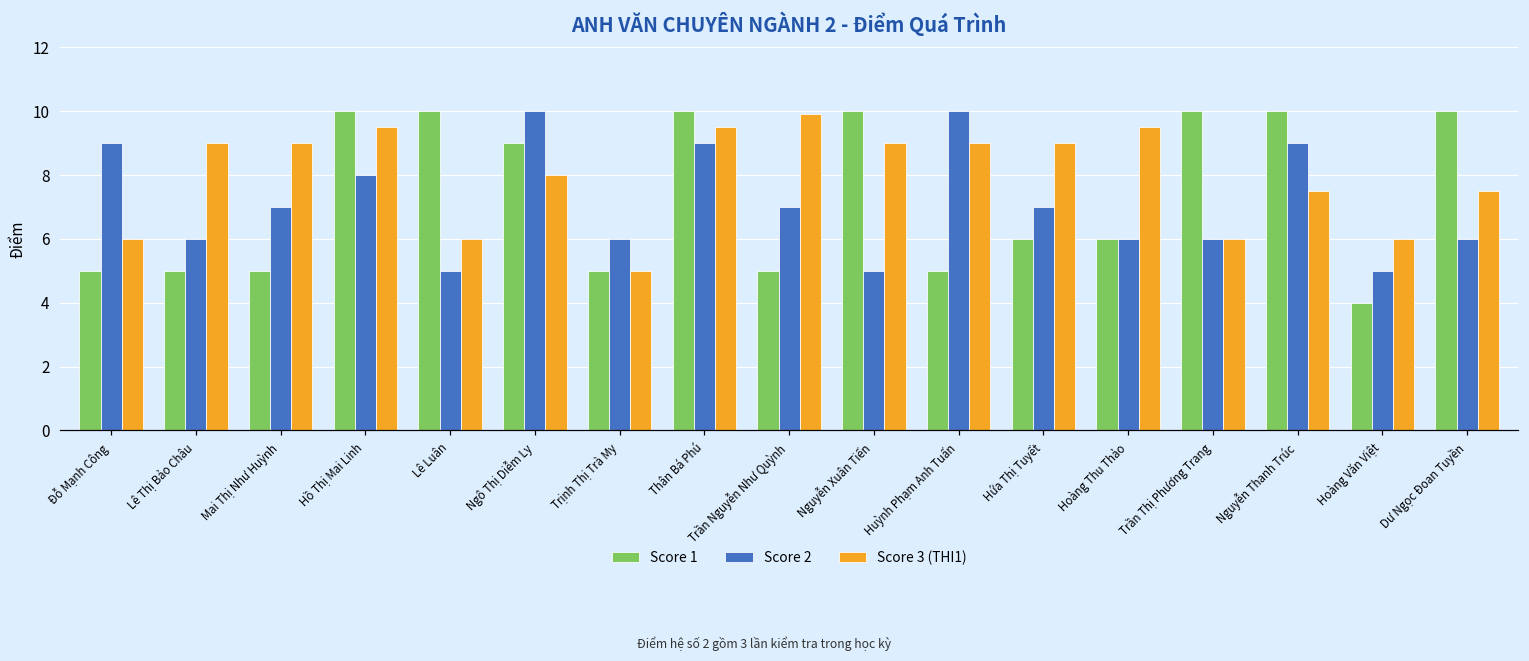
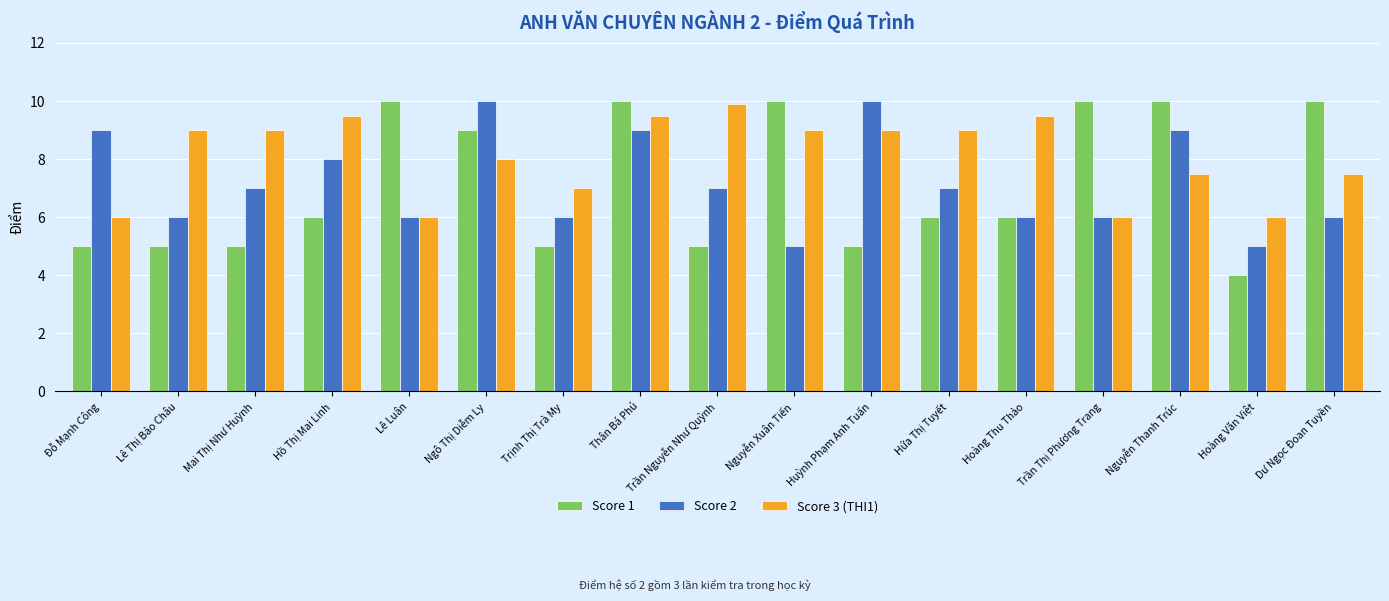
  {
    "Score 1": {
      "Đỗ Mạnh Công": 5,
      "Lê Thị Bảo Châu": 5,
      "Mai Thị Như Huỳnh": 5,
-     "Hồ Thị Mai Linh": 10,
+     "Hồ Thị Mai Linh": 6,
      "Lê Luân": 10,
      "Ngô Thị Diễm Ly": 9,
      "Trịnh Thị Trà My": 5,
      "Thân Bá Phú": 10,
      "Trần Nguyễn Như Quỳnh": 5,
      "Nguyễn Xuân Tiến": 10,
      "Huỳnh Phạm Anh Tuấn": 5,
      "Hứa Thị Tuyết": 6,
      "Hoàng Thu Thảo": 6,
      "Trần Thị Phương Trang": 10,
      "Nguyễn Thanh Trúc": 10,
      "Hoàng Văn Việt": 4,
      "Dư Ngọc Đoan Tuyền": 10
    },
    "Score 2": {
      "Đỗ Mạnh Công": 9,
      "Lê Thị Bảo Châu": 6,
      "Mai Thị Như Huỳnh": 7,
      "Hồ Thị Mai Linh": 8,
-     "Lê Luân": 5,
+     "Lê Luân": 6,
      "Ngô Thị Diễm Ly": 10,
      "Trịnh Thị Trà My": 6,
      "Thân Bá Phú": 9,
      "Trần Nguyễn Như Quỳnh": 7,
      "Nguyễn Xuân Tiến": 5,
      "Huỳnh Phạm Anh Tuấn": 10,
      "Hứa Thị Tuyết": 7,
      "Hoàng Thu Thảo": 6,
      "Trần Thị Phương Trang": 6,
      "Nguyễn Thanh Trúc": 9,
      "Hoàng Văn Việt": 5,
      "Dư Ngọc Đoan Tuyền": 6
    },
    "Score 3 (THI1)": {
      "Đỗ Mạnh Công": 6,
      "Lê Thị Bảo Châu": 9,
      "Mai Thị Như Huỳnh": 9,
      "Hồ Thị Mai Linh": 9.5,
      "Lê Luân": 6,
      "Ngô Thị Diễm Ly": 8,
-     "Trịnh Thị Trà My": 5,
+     "Trịnh Thị Trà My": 7,
      "Thân Bá Phú": 9.5,
      "Trần Nguyễn Như Quỳnh": 9.9,
      "Nguyễn Xuân Tiến": 9,
      "Huỳnh Phạm Anh Tuấn": 9,
      "Hứa Thị Tuyết": 9,
      "Hoàng Thu Thảo": 9.5,
      "Trần Thị Phương Trang": 6,
      "Nguyễn Thanh Trúc": 7.5,
      "Hoàng Văn Việt": 6,
      "Dư Ngọc Đoan Tuyền": 7.5
    }
  }
